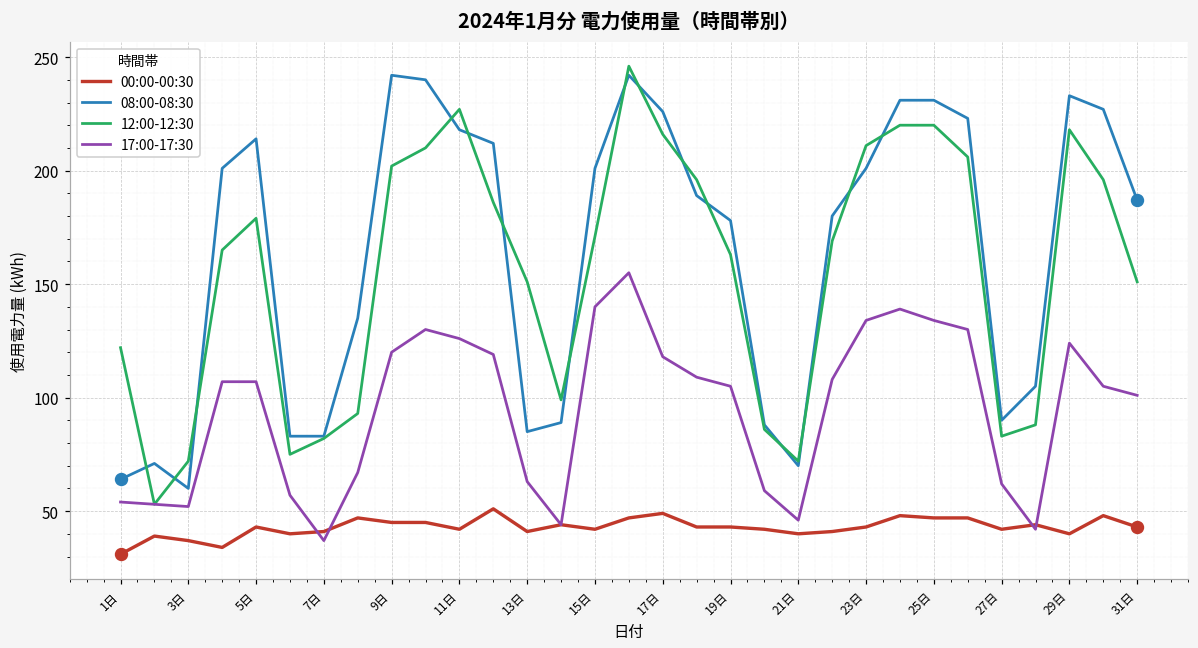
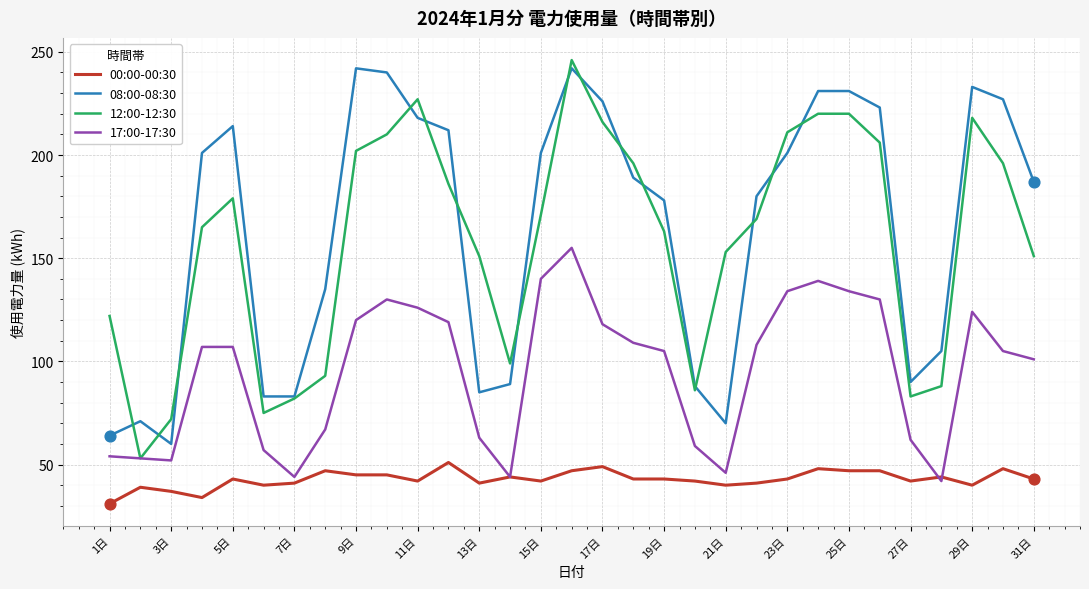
  {
    "12:00-12:30": {
      "1日": 122,
      "3日": 72,
      "5日": 179,
      "9日": 202,
      "11日": 227,
      "13日": 151,
      "15日": 171,
      "17日": 216,
      "19日": 163,
-     "21日": 72,
+     "21日": 153,
      "23日": 211,
      "25日": 220,
      "27日": 83,
      "29日": 218,
      "31日": 151
    },
    "17:00-17:30": {
      "1日": 54,
      "3日": 52,
      "5日": 107,
-     "7日": 37,
+     "7日": 44,
      "9日": 120,
      "11日": 126,
      "13日": 63,
      "15日": 140,
      "17日": 118,
      "19日": 105,
      "21日": 46,
      "23日": 134,
      "25日": 134,
      "27日": 62,
      "29日": 124,
      "31日": 101
    }
  }
